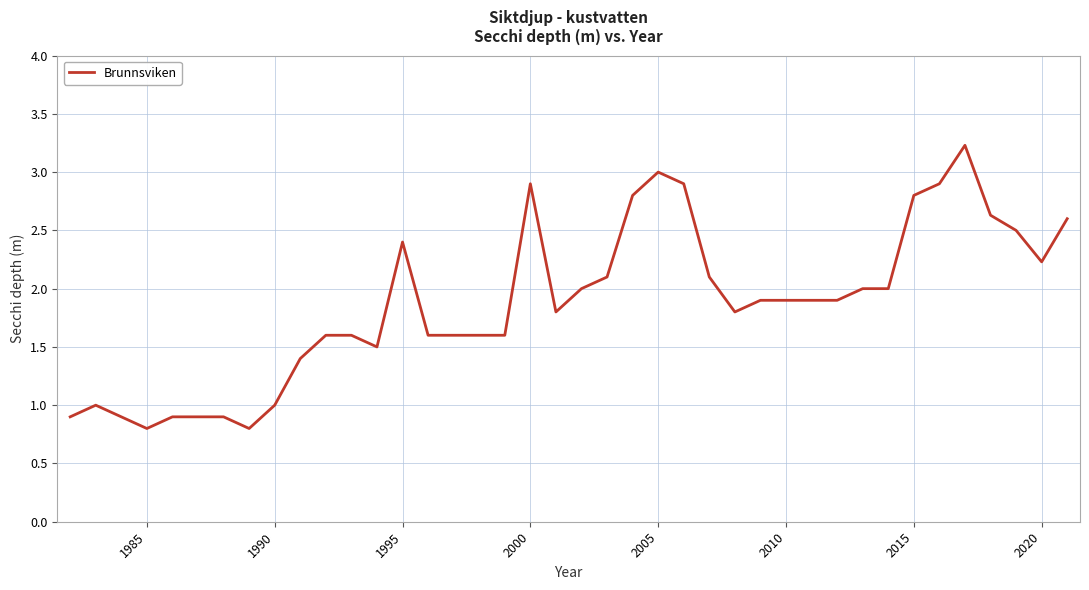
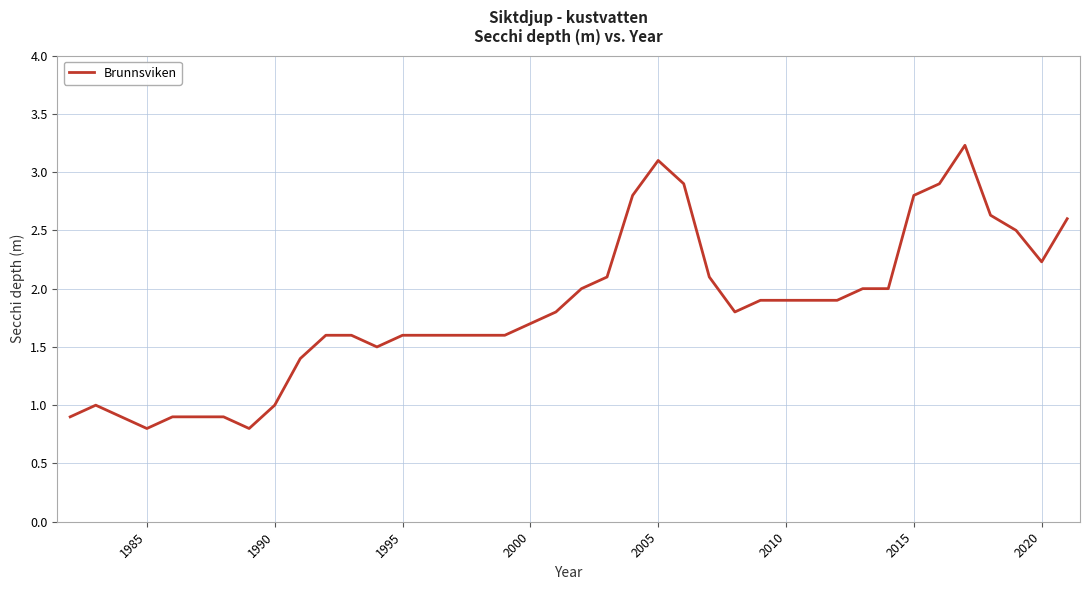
  {
    "1985": 0.8,
    "1990": 1.0,
-   "1995": 2.4,
-   "2000": 2.9,
-   "2005": 3.0,
+   "1995": 1.6,
+   "2000": 1.7,
+   "2005": 3.1,
    "2010": 1.9,
    "2015": 2.8,
    "2020": 2.23
  }
